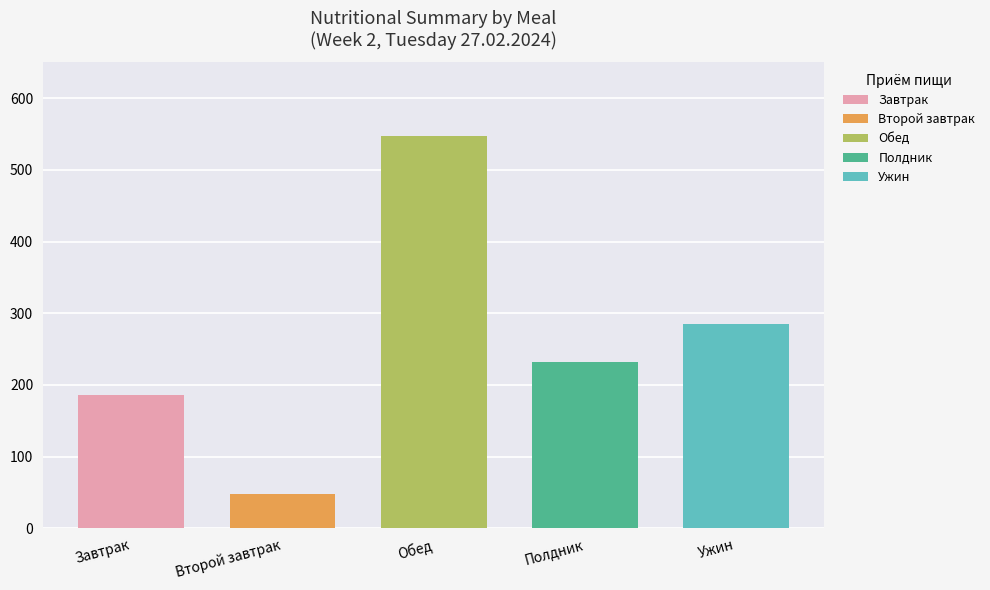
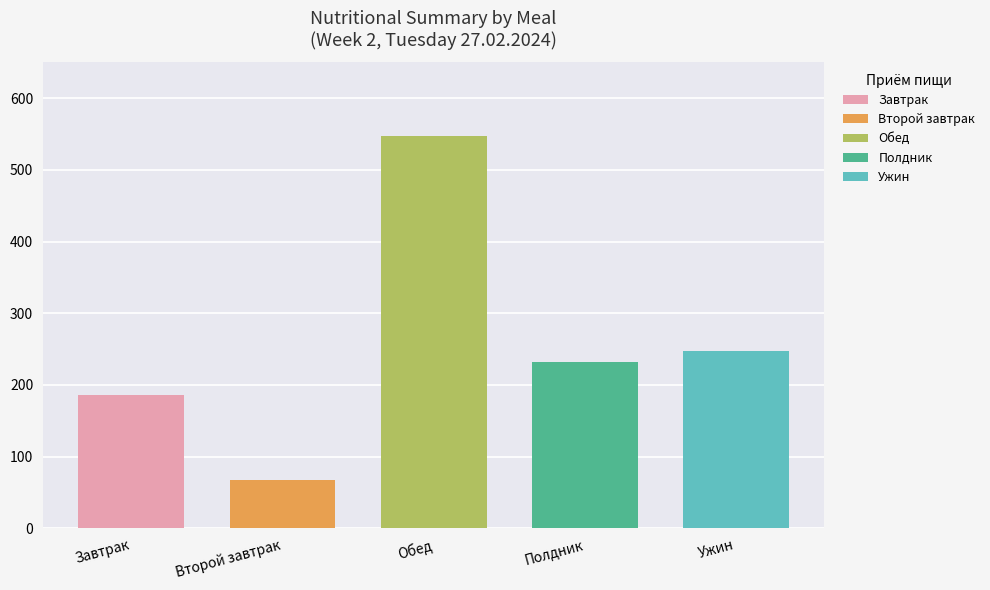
  {
    "Завтрак": 190,
-   "Второй завтрак": 50,
+   "Второй завтрак": 70,
    "Обед": 550,
    "Полдник": 230,
-   "Ужин": 290
+   "Ужин": 250
  }
